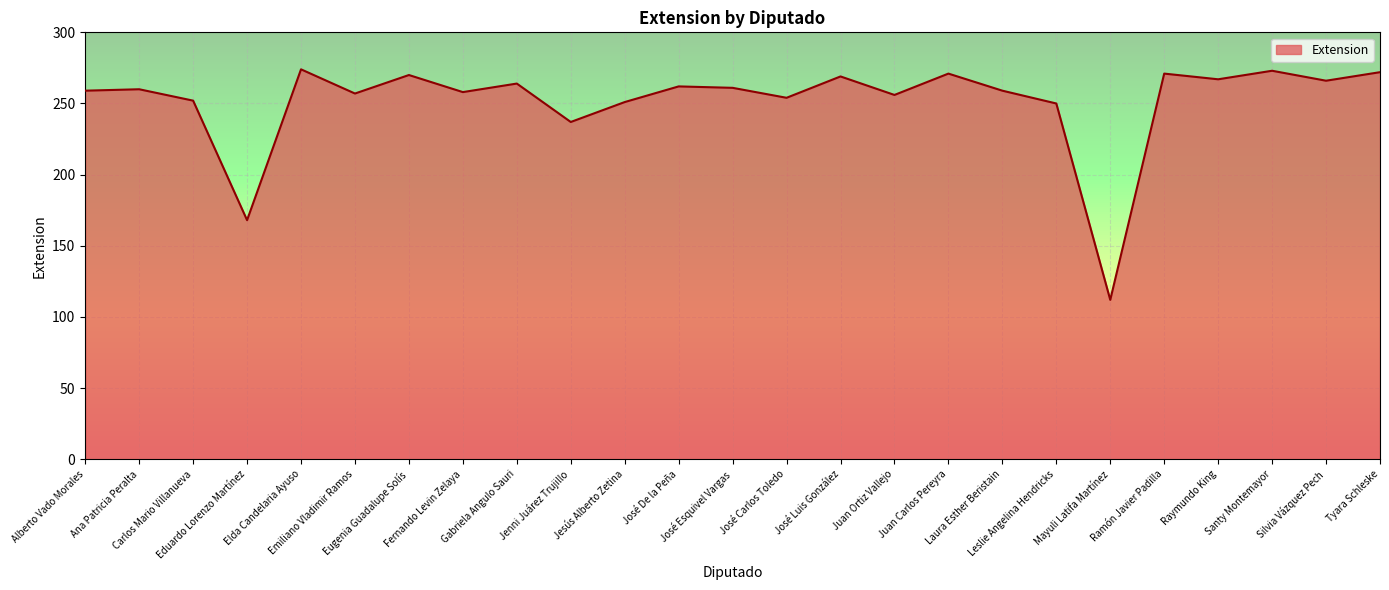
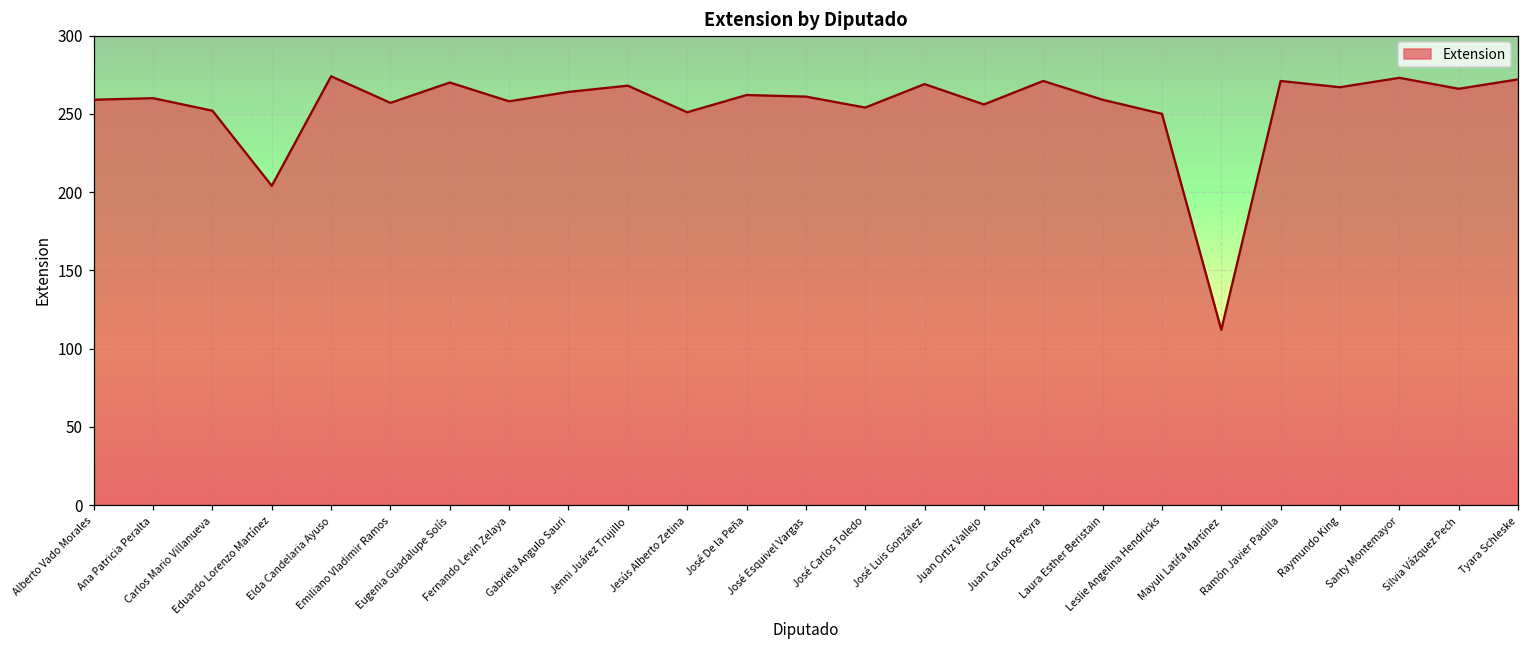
  {
    "Alberto Vado Morales": 259,
    "Ana Patricia Peralta": 260,
    "Carlos Mario Villanueva": 252,
-   "Eduardo Lorenzo Martínez": 168,
+   "Eduardo Lorenzo Martínez": 204,
    "Elda Candelaria Ayuso": 274,
    "Emiliano Vladimir Ramos": 257,
    "Eugenia Guadalupe Solís": 270,
    "Fernando Levin Zelaya": 258,
    "Gabriela Angulo Sauri": 264,
-   "Jenni Juárez Trujillo": 237,
+   "Jenni Juárez Trujillo": 268,
    "Jesús Alberto Zetina": 251,
    "José De la Peña": 262,
    "José Esquivel Vargas": 261,
    "José Carlos Toledo": 254,
    "José Luis González": 269,
    "Juan Ortiz Vallejo": 256,
    "Juan Carlos Pereyra": 271,
    "Laura Esther Beristain": 259,
    "Leslie Angelina Hendricks": 250,
    "Mayuli Latifa Martínez": 112,
    "Ramón Javier Padilla": 271,
    "Raymundo King": 267,
    "Santy Montemayor": 273,
    "Silvia Vázquez Pech": 266,
    "Tyara Schleske": 272
  }
